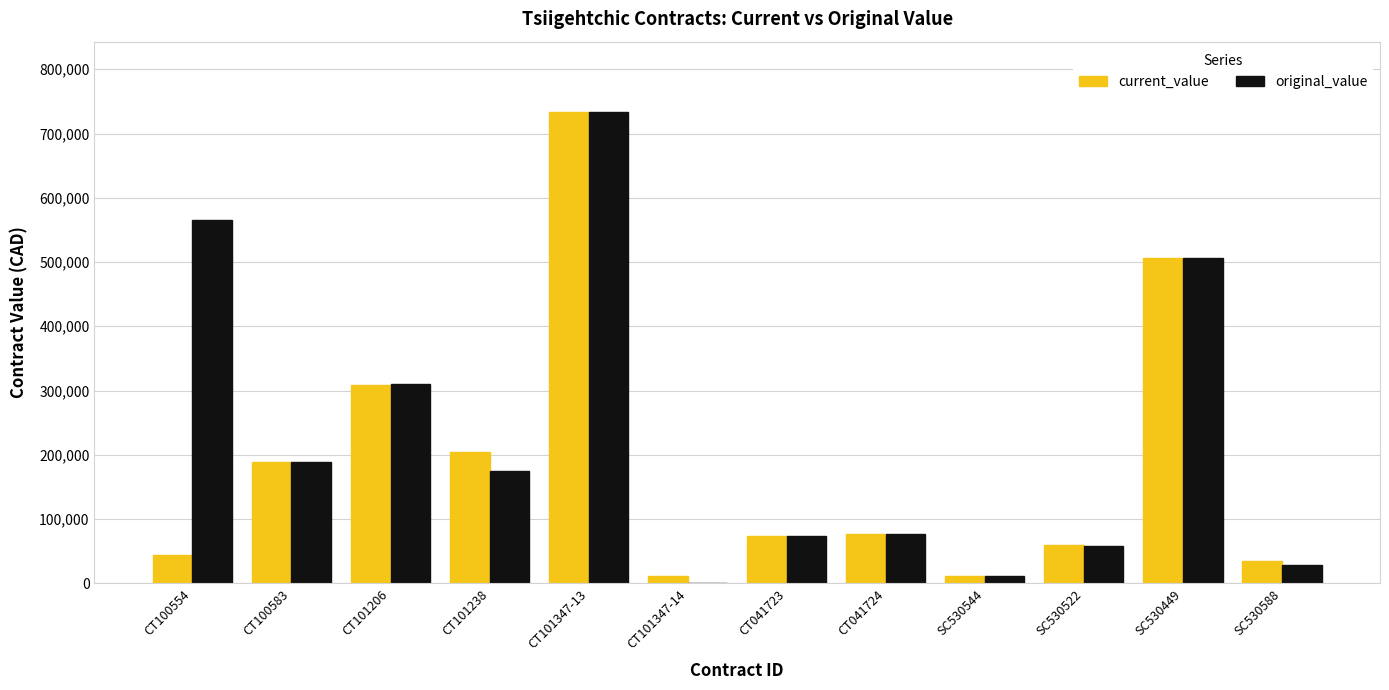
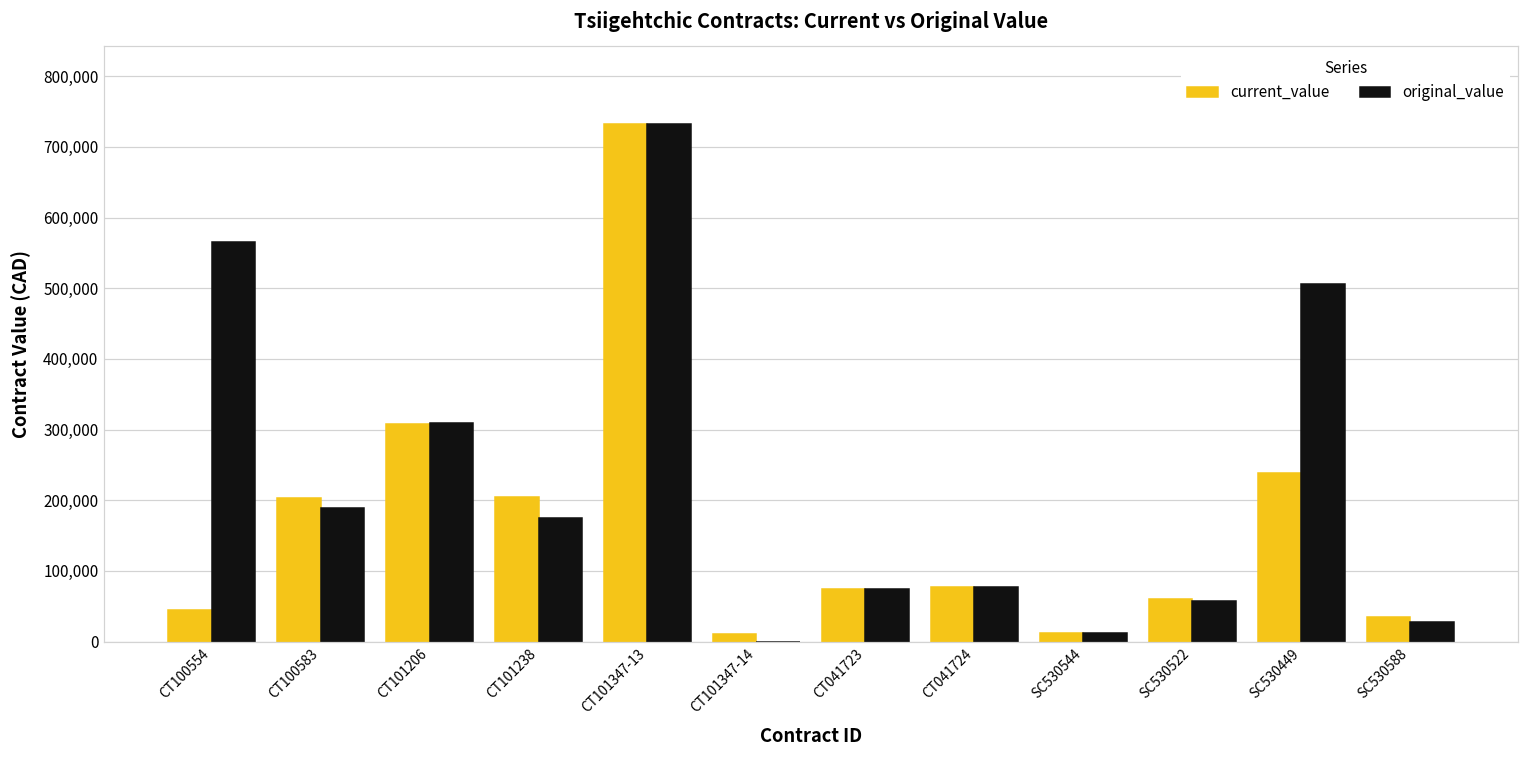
  {
    "current_value": {
      "CT100554": "40,000",
-     "CT100583": "190,000",
+     "CT100583": "200,000",
      "CT101206": "310,000",
      "CT101238": "200,000",
      "CT101347-13": "730,000",
      "CT101347-14": "10,000",
      "CT041723": "70,000",
      "CT041724": "80,000",
      "SC530544": "10,000",
      "SC530522": "60,000",
-     "SC530449": "510,000",
+     "SC530449": "240,000",
      "SC530588": "30,000"
    },
    "original_value": {
      "CT100554": "570,000",
      "CT100583": "190,000",
      "CT101206": "310,000",
      "CT101238": "180,000",
      "CT101347-13": "730,000",
      "CT101347-14": "0",
      "CT041723": "70,000",
      "CT041724": "80,000",
      "SC530544": "10,000",
      "SC530522": "60,000",
      "SC530449": "510,000",
      "SC530588": "30,000"
    }
  }
